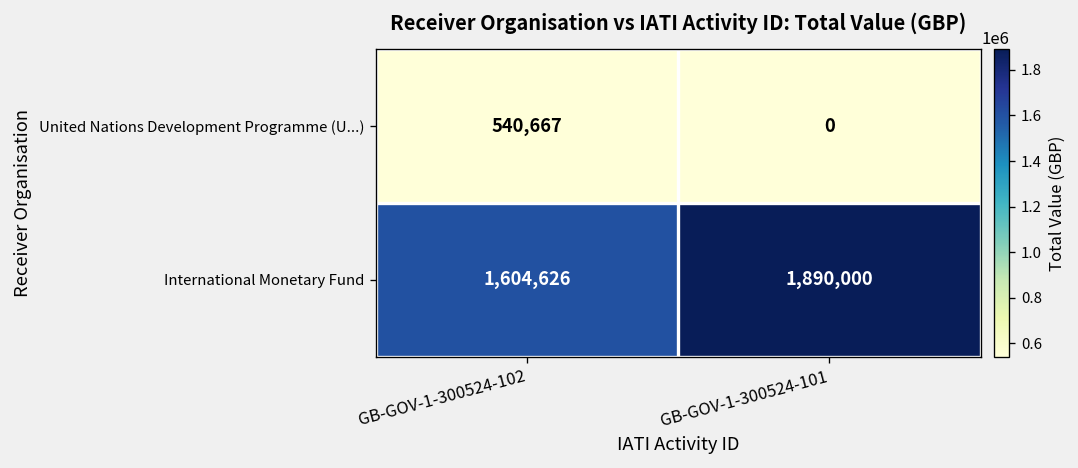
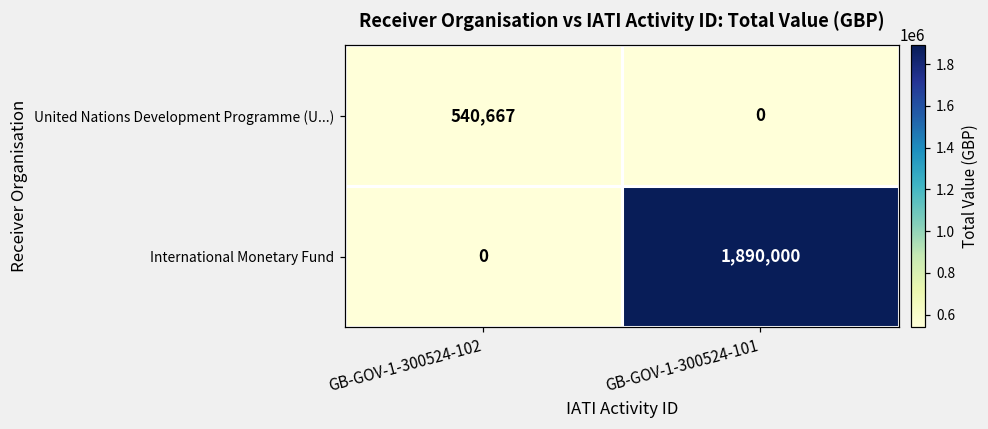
  {
    "United Nations Development Programme (U...)": {
      "GB-GOV-1-300524-102": "540,667",
      "GB-GOV-1-300524-101": "0"
    },
    "International Monetary Fund": {
-     "GB-GOV-1-300524-102": "1,604,626",
+     "GB-GOV-1-300524-102": "0",
      "GB-GOV-1-300524-101": "1,890,000"
    }
  }
